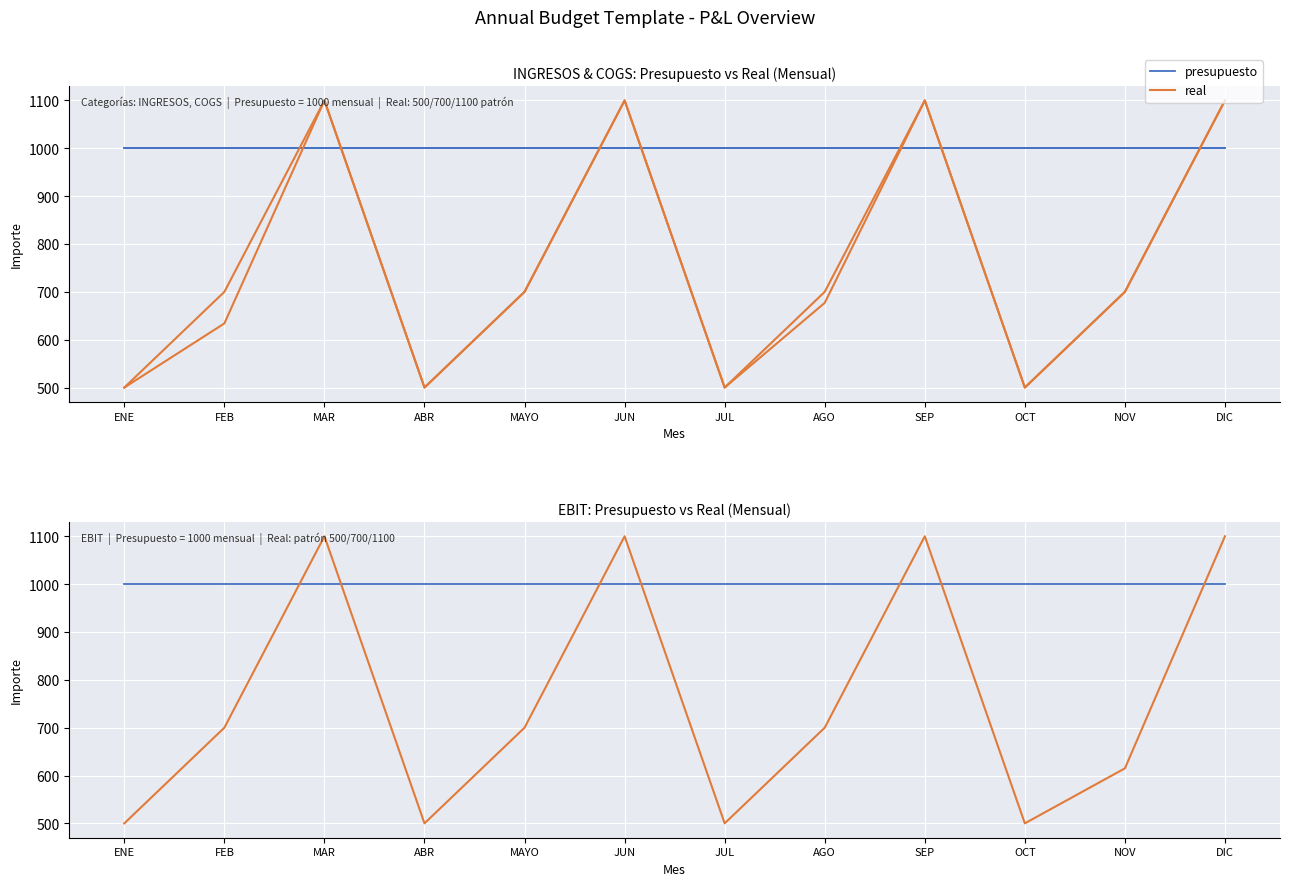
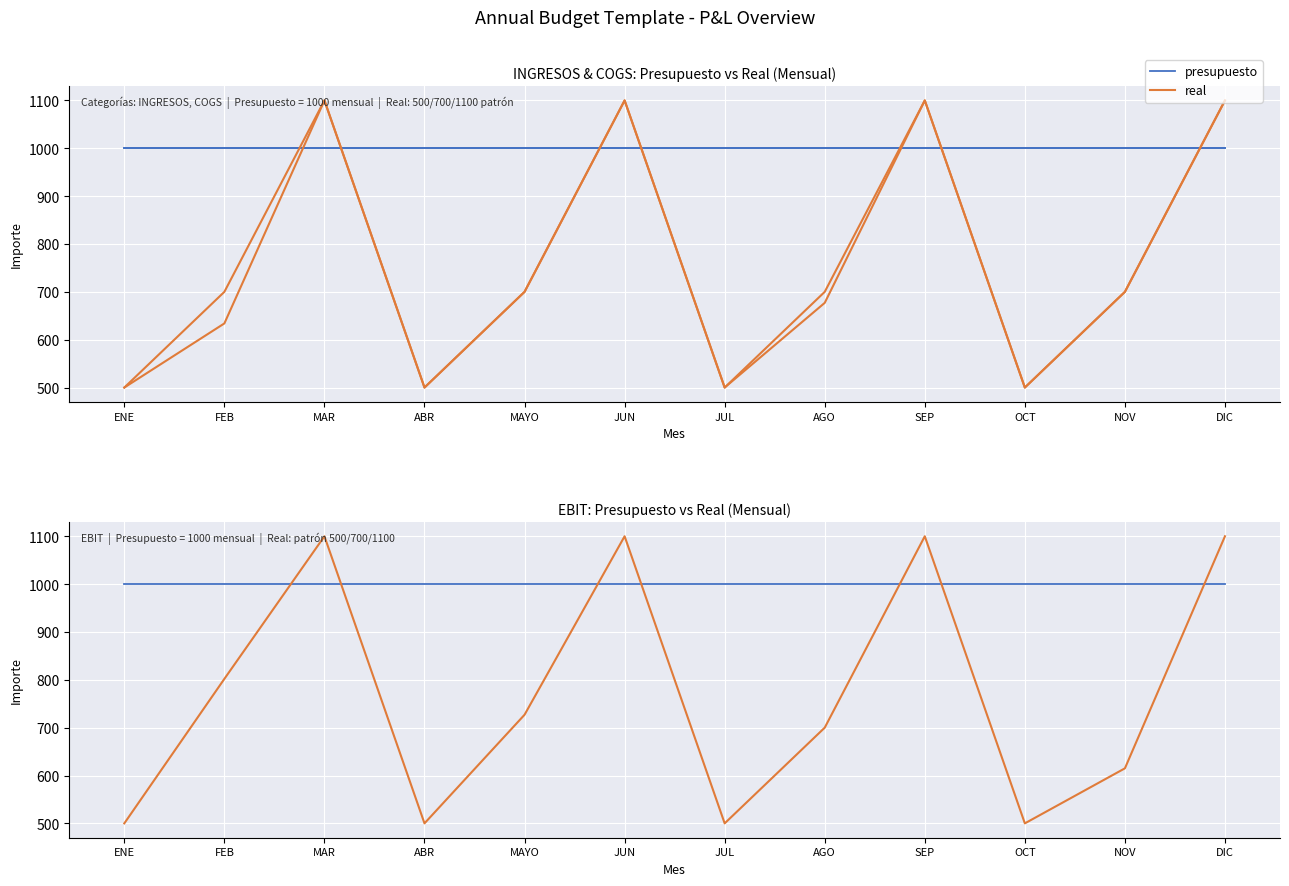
  {
    "INGRESOS & COGS: Presupuesto vs Real (Mensual)": {
      "presupuesto": {
        "ENE": 1000,
        "FEB": 1000,
        "MAR": 1000,
        "ABR": 1000,
        "MAYO": 1000,
        "JUN": 1000,
        "JUL": 1000,
        "AGO": 1000,
        "SEP": 1000,
        "OCT": 1000,
        "NOV": 1000,
        "DIC": 1000
      }
    },
    "EBIT: Presupuesto vs Real (Mensual)": {
      "presupuesto": {
        "ENE": 1000,
        "FEB": 1000,
        "MAR": 1000,
        "ABR": 1000,
        "MAYO": 1000,
        "JUN": 1000,
        "JUL": 1000,
        "AGO": 1000,
        "SEP": 1000,
        "OCT": 1000,
        "NOV": 1000,
        "DIC": 1000
      },
      "real": {
        "ENE": 500,
-       "FEB": 700,
+       "FEB": 800,
        "ABR": 500,
-       "MAYO": 700,
+       "MAYO": 730,
        "JUN": 1100,
        "JUL": 500,
        "AGO": 700,
        "SEP": 1100,
        "OCT": 500,
        "NOV": 620,
        "DIC": 1100
      }
    }
  }
